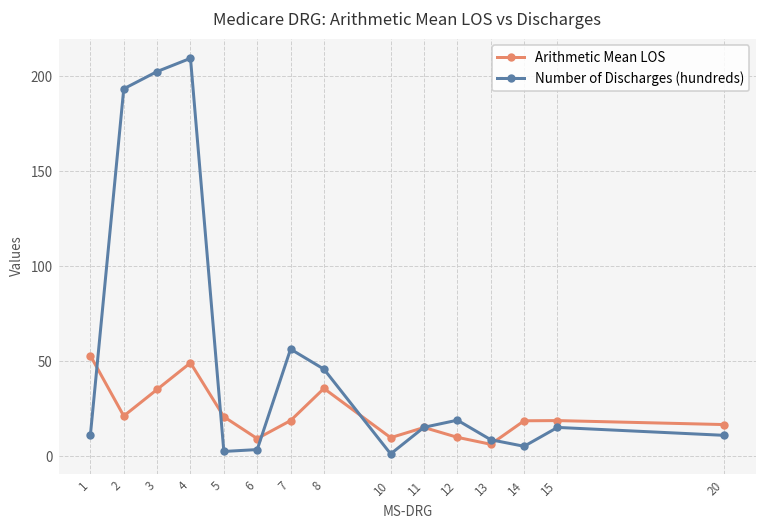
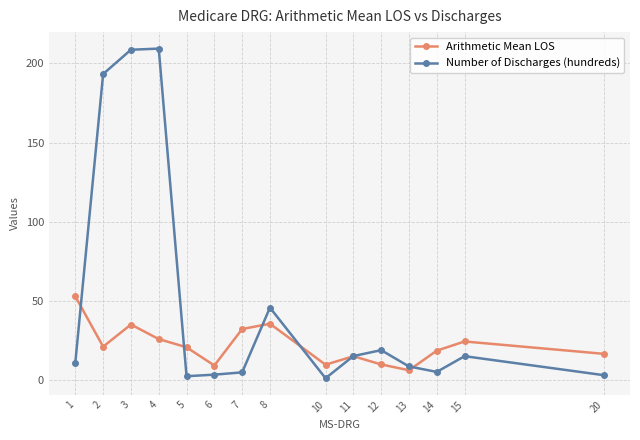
  {
    "Arithmetic Mean LOS": {
      "1": 53,
      "2": 21,
      "3": 35,
-     "4": 49,
+     "4": 26,
      "5": 21,
      "6": 9,
-     "7": 19,
+     "7": 32,
      "8": 36,
      "10": 10,
      "12": 10,
      "13": 6,
      "14": 19,
-     "15": 19,
+     "15": 25,
      "20": 17
    },
    "Number of Discharges (hundreds)": {
      "1": 11,
      "2": 193,
-     "3": 202,
+     "3": 209,
      "4": 209,
      "5": 3,
      "6": 4,
-     "7": 56,
+     "7": 5,
      "8": 46,
      "10": 1,
      "12": 19,
      "13": 9,
      "14": 5,
      "15": 15,
-     "20": 11
+     "20": 3
    }
  }
